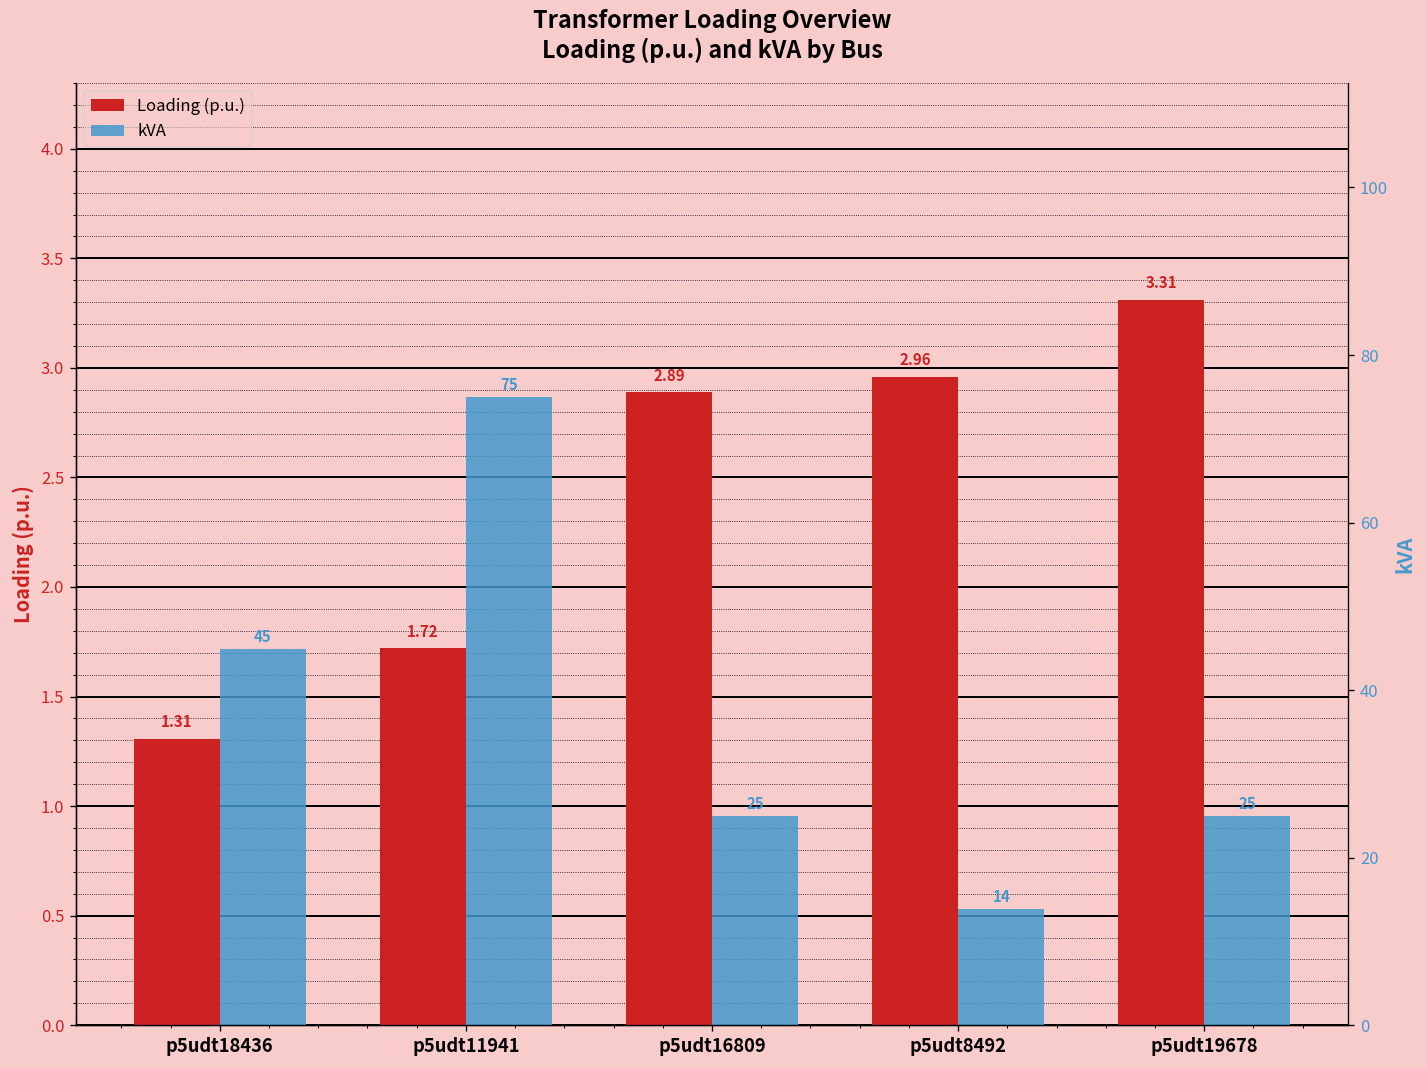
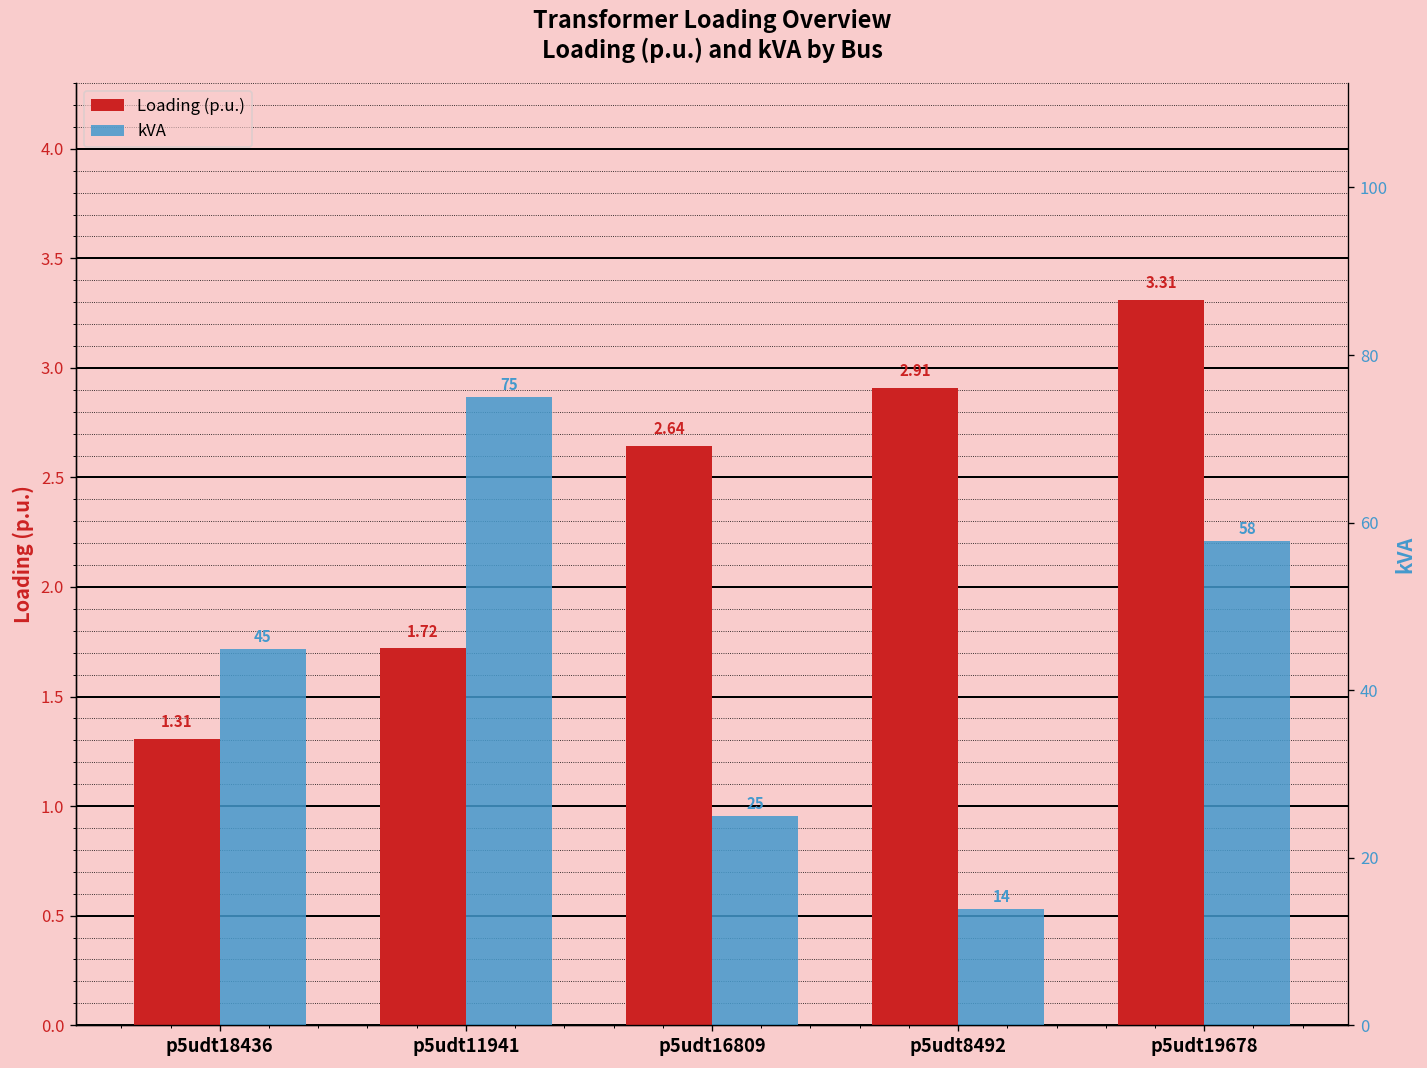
  {
    "Loading (p.u.)": {
      "p5udt18436": 1.31,
      "p5udt11941": 1.72,
-     "p5udt16809": 2.89,
-     "p5udt8492": 2.96,
+     "p5udt16809": 2.64,
+     "p5udt8492": 2.91,
      "p5udt19678": 3.31
    },
    "kVA": {
      "p5udt18436": 45,
      "p5udt11941": 75,
      "p5udt16809": 25,
      "p5udt8492": 14,
-     "p5udt19678": 25
+     "p5udt19678": 58
    }
  }
